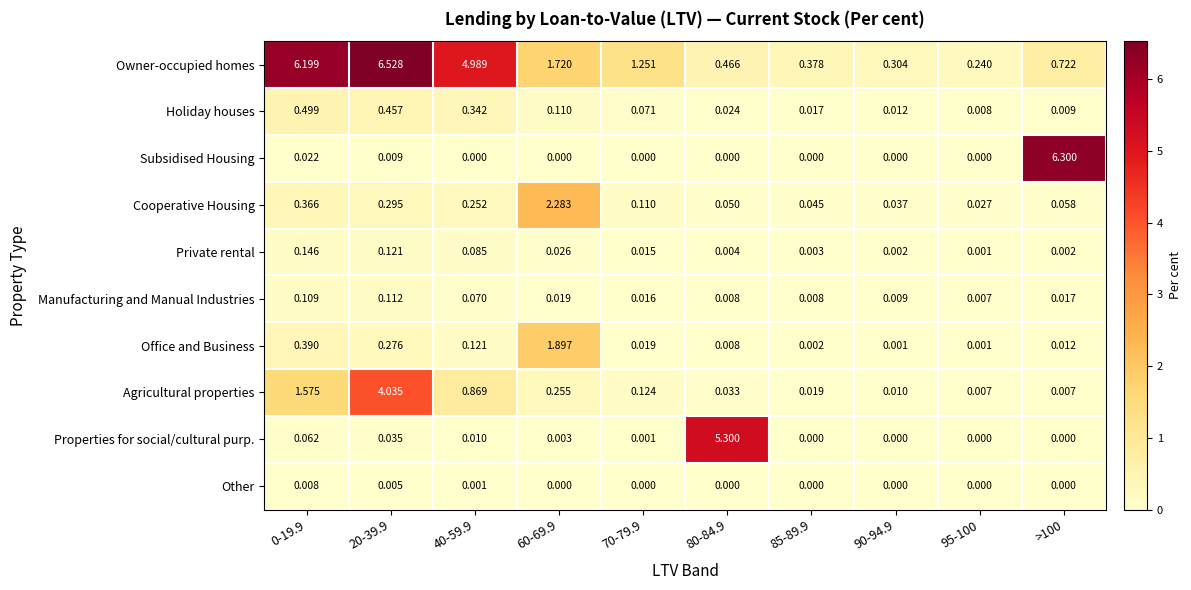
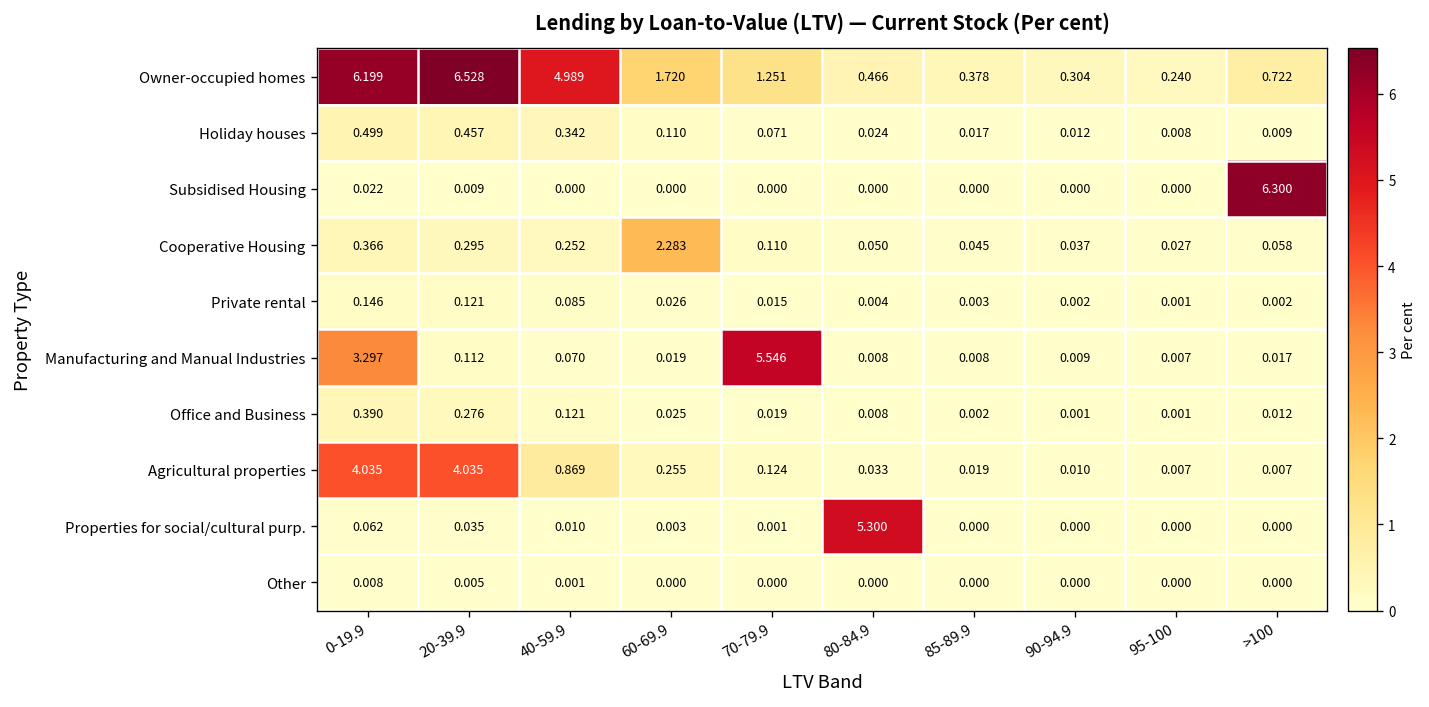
  {
    "Owner-occupied homes": {
      "0-19.9": 6.199,
      "20-39.9": 6.528,
      "40-59.9": 4.989,
      "60-69.9": 1.720,
      "70-79.9": 1.251,
      "80-84.9": 0.466,
      "85-89.9": 0.378,
      "90-94.9": 0.304,
      "95-100": 0.240,
      ">100": 0.722
    },
    "Holiday houses": {
      "0-19.9": 0.499,
      "20-39.9": 0.457,
      "40-59.9": 0.342,
      "60-69.9": 0.110,
      "70-79.9": 0.071,
      "80-84.9": 0.024,
      "85-89.9": 0.017,
      "90-94.9": 0.012,
      "95-100": 0.008,
      ">100": 0.009
    },
    "Subsidised Housing": {
      "0-19.9": 0.022,
      "20-39.9": 0.009,
      "40-59.9": 0.000,
      "60-69.9": 0.000,
      "70-79.9": 0.000,
      "80-84.9": 0.000,
      "85-89.9": 0.000,
      "90-94.9": 0.000,
      "95-100": 0.000,
      ">100": 6.300
    },
    "Cooperative Housing": {
      "0-19.9": 0.366,
      "20-39.9": 0.295,
      "40-59.9": 0.252,
      "60-69.9": 2.283,
      "70-79.9": 0.110,
      "80-84.9": 0.050,
      "85-89.9": 0.045,
      "90-94.9": 0.037,
      "95-100": 0.027,
      ">100": 0.058
    },
    "Private rental": {
      "0-19.9": 0.146,
      "20-39.9": 0.121,
      "40-59.9": 0.085,
      "60-69.9": 0.026,
      "70-79.9": 0.015,
      "80-84.9": 0.004,
      "85-89.9": 0.003,
      "90-94.9": 0.002,
      "95-100": 0.001,
      ">100": 0.002
    },
    "Manufacturing and Manual Industries": {
-     "0-19.9": 0.109,
+     "0-19.9": 3.297,
      "20-39.9": 0.112,
      "40-59.9": 0.070,
      "60-69.9": 0.019,
-     "70-79.9": 0.016,
+     "70-79.9": 5.546,
      "80-84.9": 0.008,
      "85-89.9": 0.008,
      "90-94.9": 0.009,
      "95-100": 0.007,
      ">100": 0.017
    },
    "Office and Business": {
      "0-19.9": 0.390,
      "20-39.9": 0.276,
      "40-59.9": 0.121,
-     "60-69.9": 1.897,
+     "60-69.9": 0.025,
      "70-79.9": 0.019,
      "80-84.9": 0.008,
      "85-89.9": 0.002,
      "90-94.9": 0.001,
      "95-100": 0.001,
      ">100": 0.012
    },
    "Agricultural properties": {
-     "0-19.9": 1.575,
+     "0-19.9": 4.035,
      "20-39.9": 4.035,
      "40-59.9": 0.869,
      "60-69.9": 0.255,
      "70-79.9": 0.124,
      "80-84.9": 0.033,
      "85-89.9": 0.019,
      "90-94.9": 0.010,
      "95-100": 0.007,
      ">100": 0.007
    },
    "Properties for social/cultural purp.": {
      "0-19.9": 0.062,
      "20-39.9": 0.035,
      "40-59.9": 0.010,
      "60-69.9": 0.003,
      "70-79.9": 0.001,
      "80-84.9": 5.300,
      "85-89.9": 0.000,
      "90-94.9": 0.000,
      "95-100": 0.000,
      ">100": 0.000
    },
    "Other": {
      "0-19.9": 0.008,
      "20-39.9": 0.005,
      "40-59.9": 0.001,
      "60-69.9": 0.000,
      "70-79.9": 0.000,
      "80-84.9": 0.000,
      "85-89.9": 0.000,
      "90-94.9": 0.000,
      "95-100": 0.000,
      ">100": 0.000
    }
  }
